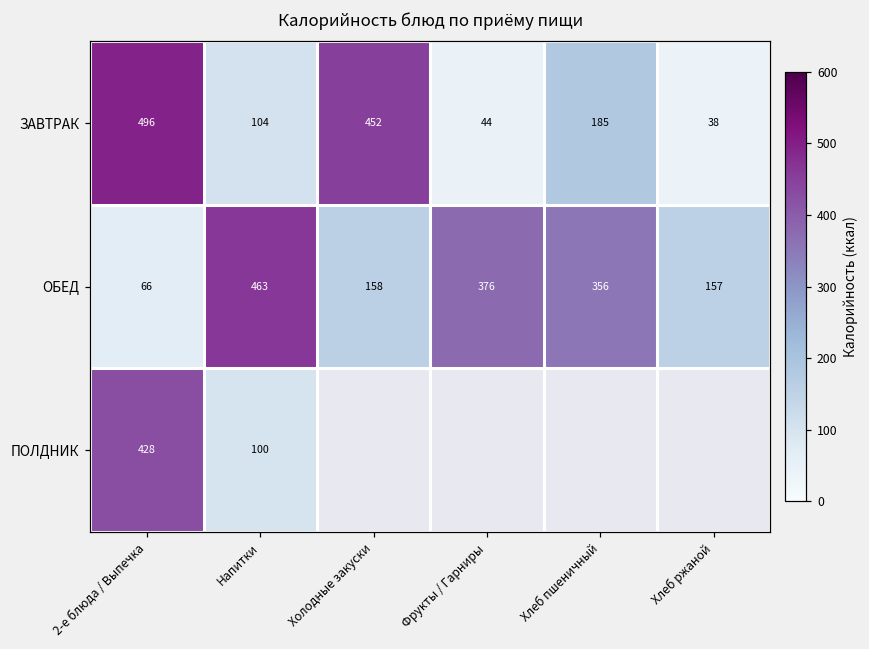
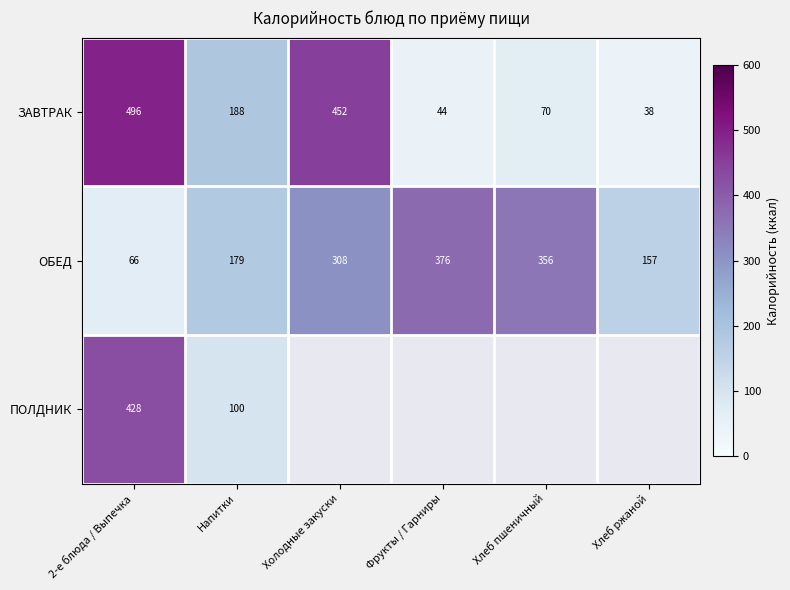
  {
    "ЗАВТРАК": {
      "2-е блюда / Выпечка": 496,
-     "Напитки": 104,
+     "Напитки": 188,
      "Холодные закуски": 452,
      "Фрукты / Гарниры": 44,
-     "Хлеб пшеничный": 185,
+     "Хлеб пшеничный": 70,
      "Хлеб ржаной": 38
    },
    "ОБЕД": {
      "2-е блюда / Выпечка": 66,
-     "Напитки": 463,
-     "Холодные закуски": 158,
+     "Напитки": 179,
+     "Холодные закуски": 308,
      "Фрукты / Гарниры": 376,
      "Хлеб пшеничный": 356,
      "Хлеб ржаной": 157
    },
    "ПОЛДНИК": {
      "2-е блюда / Выпечка": 428,
      "Напитки": 100
    }
  }
